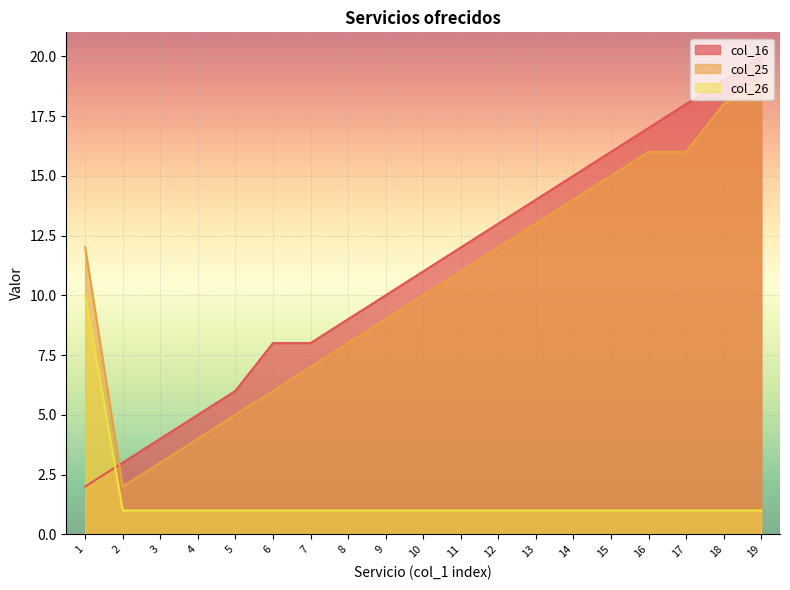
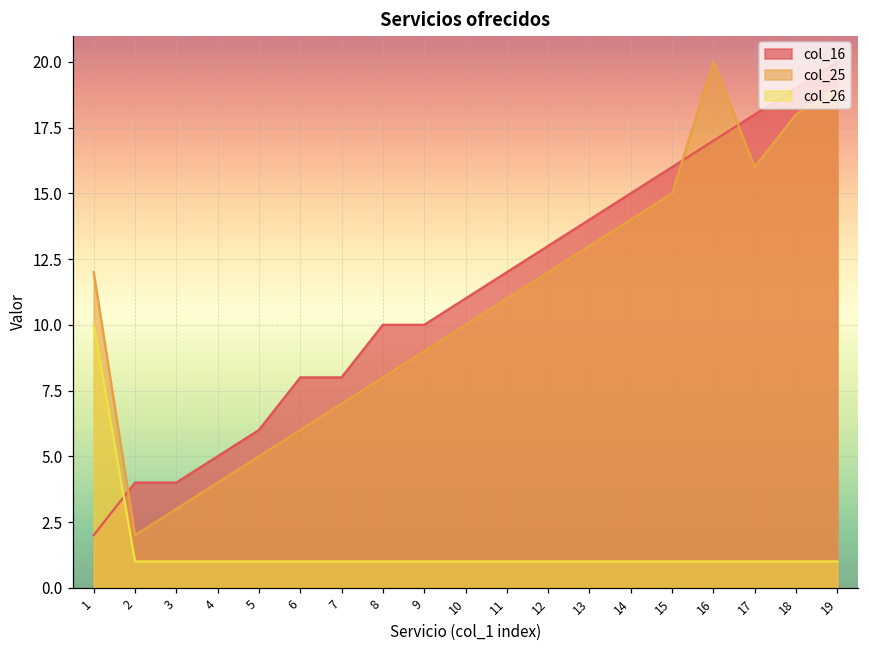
  {
    "col_16": {
      "1": 2,
-     "2": 3,
+     "2": 4,
      "3": 4,
      "4": 5,
      "5": 6,
      "6": 8,
      "7": 8,
-     "8": 9,
+     "8": 10,
      "9": 10,
      "10": 11,
      "11": 12,
      "12": 13,
      "13": 14,
      "14": 15,
      "15": 16,
      "16": 17,
      "17": 18
    },
    "col_25": {
      "1": 12,
      "2": 2,
      "3": 3,
      "4": 4,
      "5": 5,
      "6": 6,
      "7": 7,
      "8": 8,
      "9": 9,
      "10": 10,
      "11": 11,
      "12": 12,
      "13": 13,
      "14": 14,
      "15": 15,
-     "16": 16,
+     "16": 20,
      "17": 16,
      "18": 18
    },
    "col_26": {
      "1": 10,
      "2": 1,
      "3": 1,
      "4": 1,
      "5": 1,
      "6": 1,
      "7": 1,
      "8": 1,
      "9": 1,
      "10": 1,
      "11": 1,
      "12": 1,
      "13": 1,
      "14": 1,
      "15": 1,
      "16": 1,
      "17": 1,
      "18": 1,
      "19": 1
    }
  }
